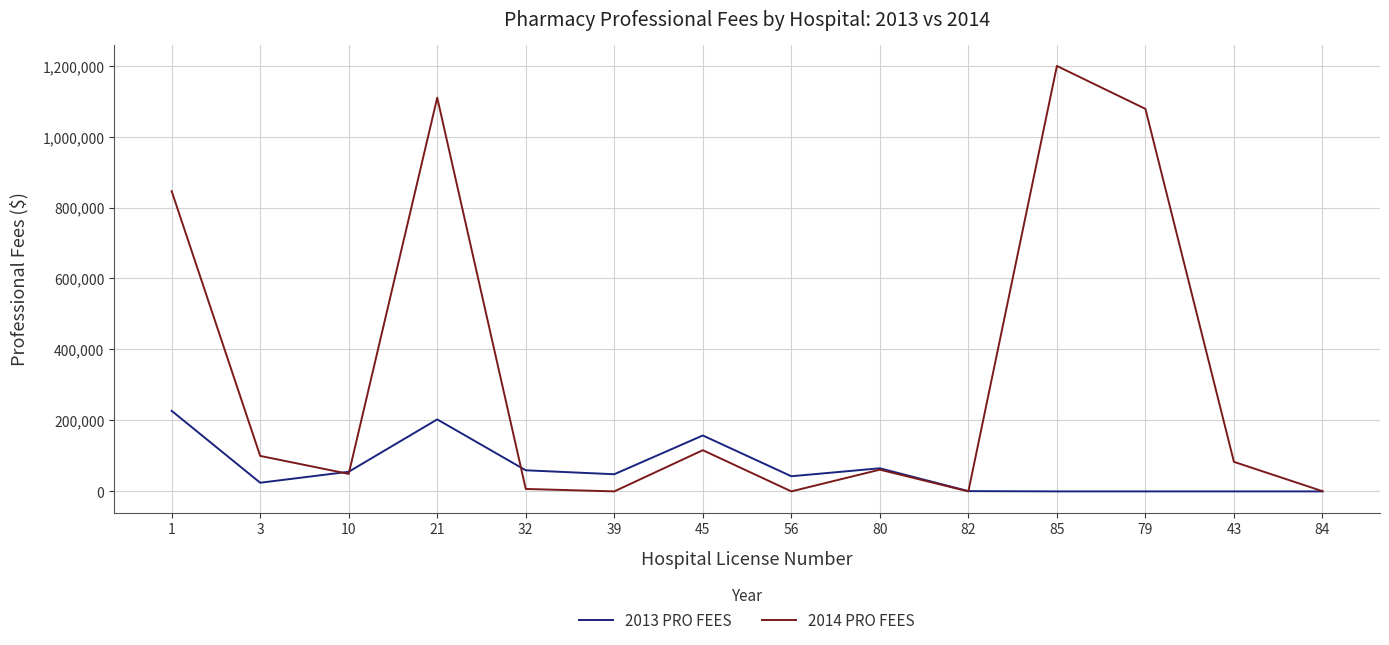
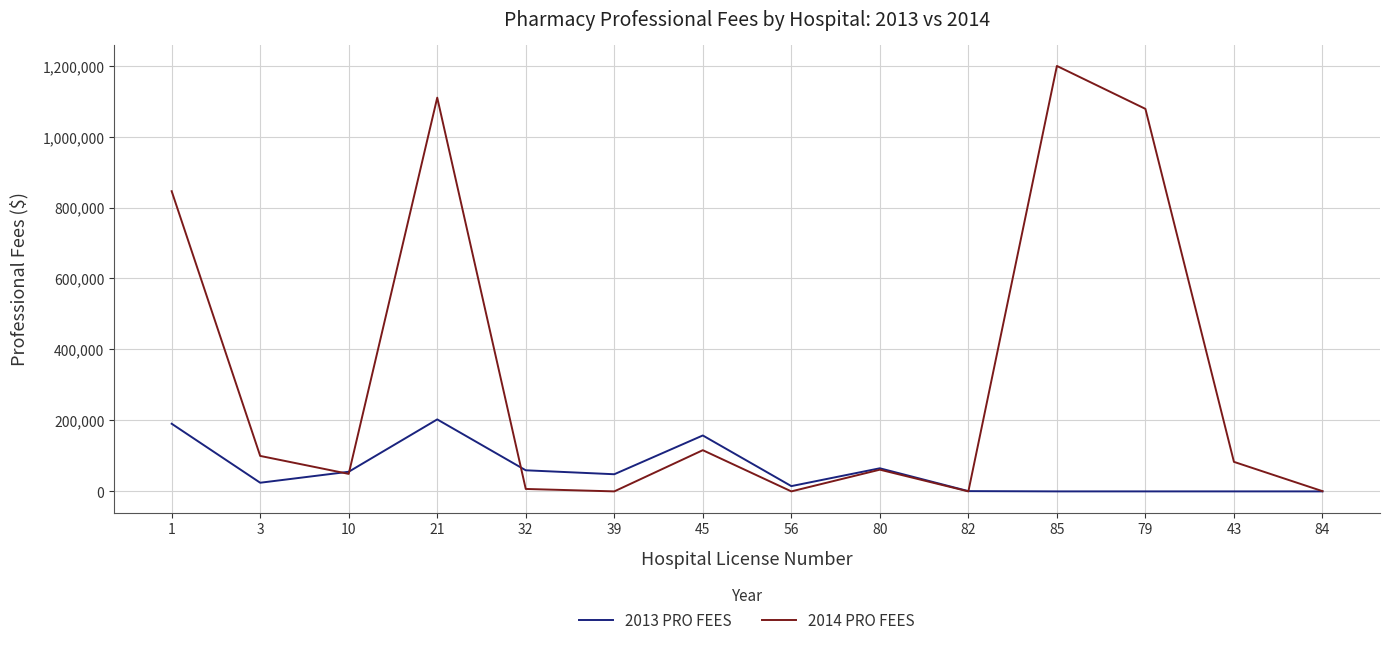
  {
    "2013 PRO FEES": {
-     "1": "230,000",
+     "1": "190,000",
      "3": "20,000",
      "21": "200,000",
      "32": "60,000",
      "39": "50,000",
      "45": "160,000",
-     "56": "40,000",
+     "56": "10,000",
      "85": "0",
      "79": "0",
      "43": "0"
    },
    "2014 PRO FEES": {
      "1": "850,000",
      "3": "100,000",
      "21": "1,110,000",
      "32": "10,000",
      "39": "0",
      "45": "120,000",
      "56": "0",
      "85": "1,200,000",
      "79": "1,080,000",
      "43": "80,000"
    }
  }
